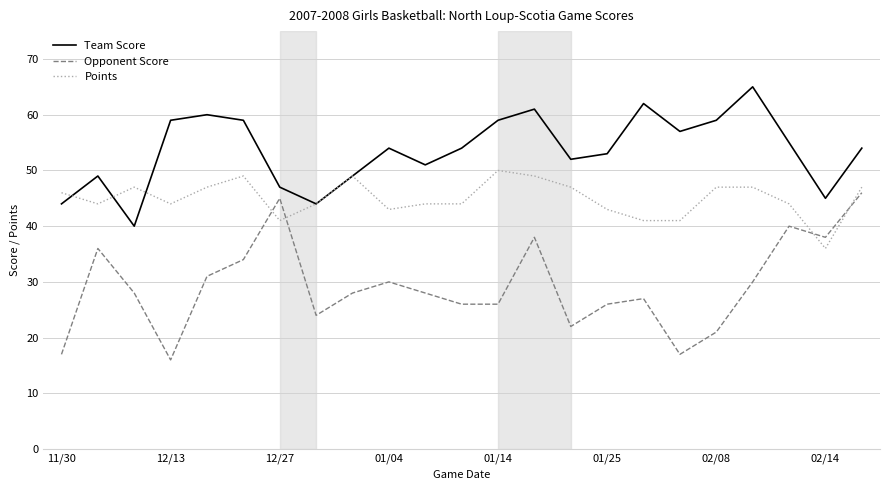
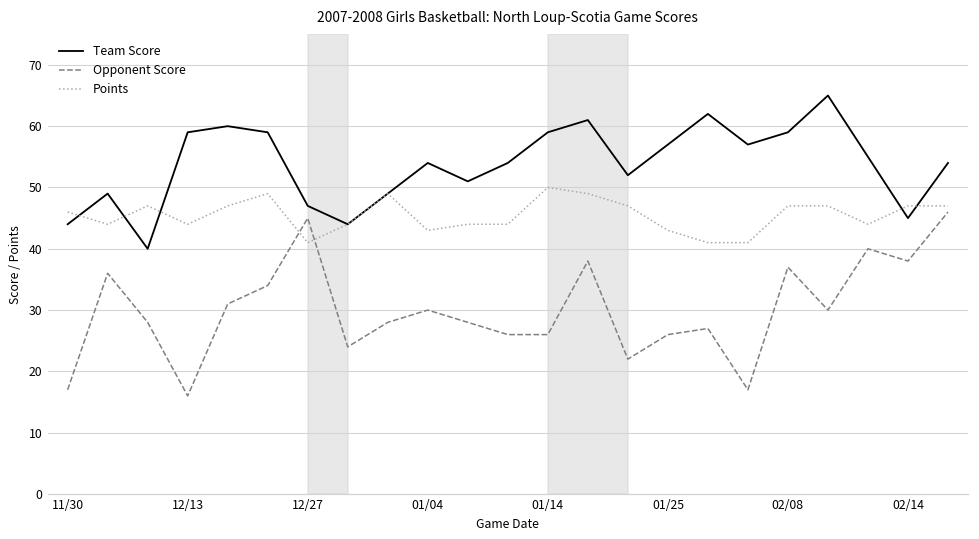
  {
    "Team Score": {
      "11/30": 44,
      "12/13": 59,
      "12/27": 47,
      "01/04": 54,
      "01/14": 59,
-     "01/25": 53,
+     "01/25": 57,
      "02/08": 59,
      "02/14": 45
    },
    "Opponent Score": {
      "11/30": 17,
      "12/13": 16,
      "12/27": 45,
      "01/04": 30,
      "01/14": 26,
      "01/25": 26,
-     "02/08": 21,
+     "02/08": 37,
      "02/14": 38
    },
    "Points": {
      "11/30": 46,
      "12/13": 44,
      "12/27": 41,
      "01/04": 43,
      "01/14": 50,
      "01/25": 43,
      "02/08": 47,
-     "02/14": 36
+     "02/14": 47
    }
  }
